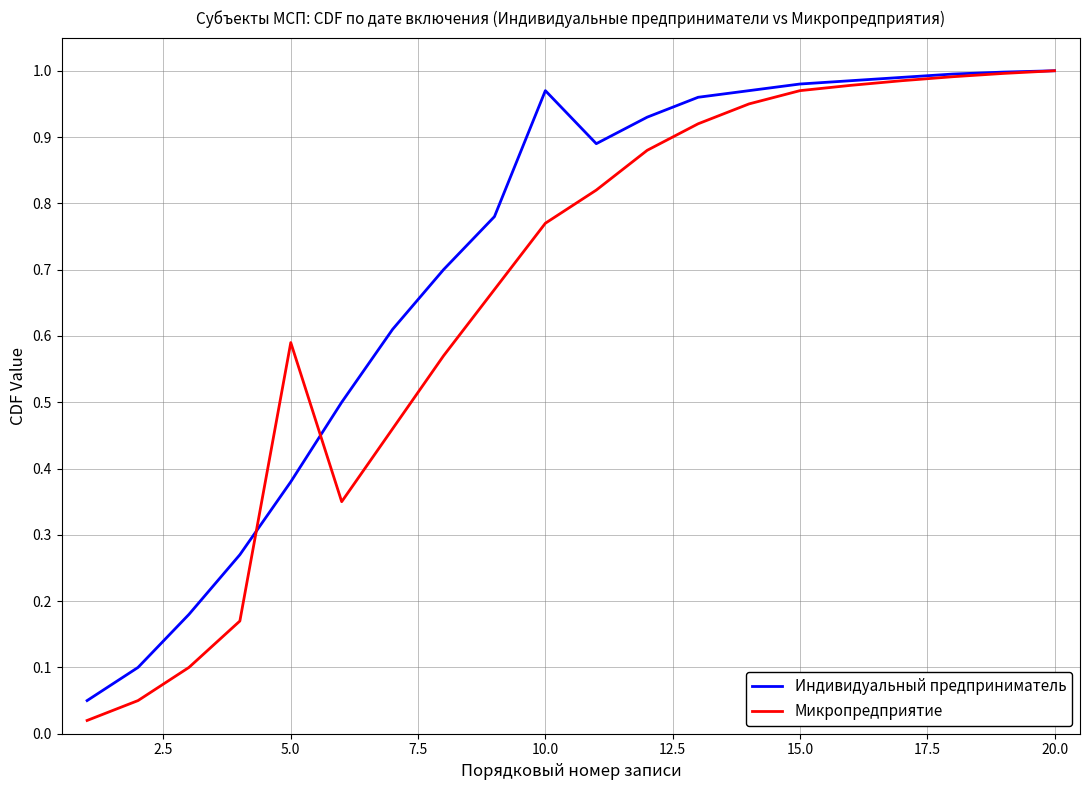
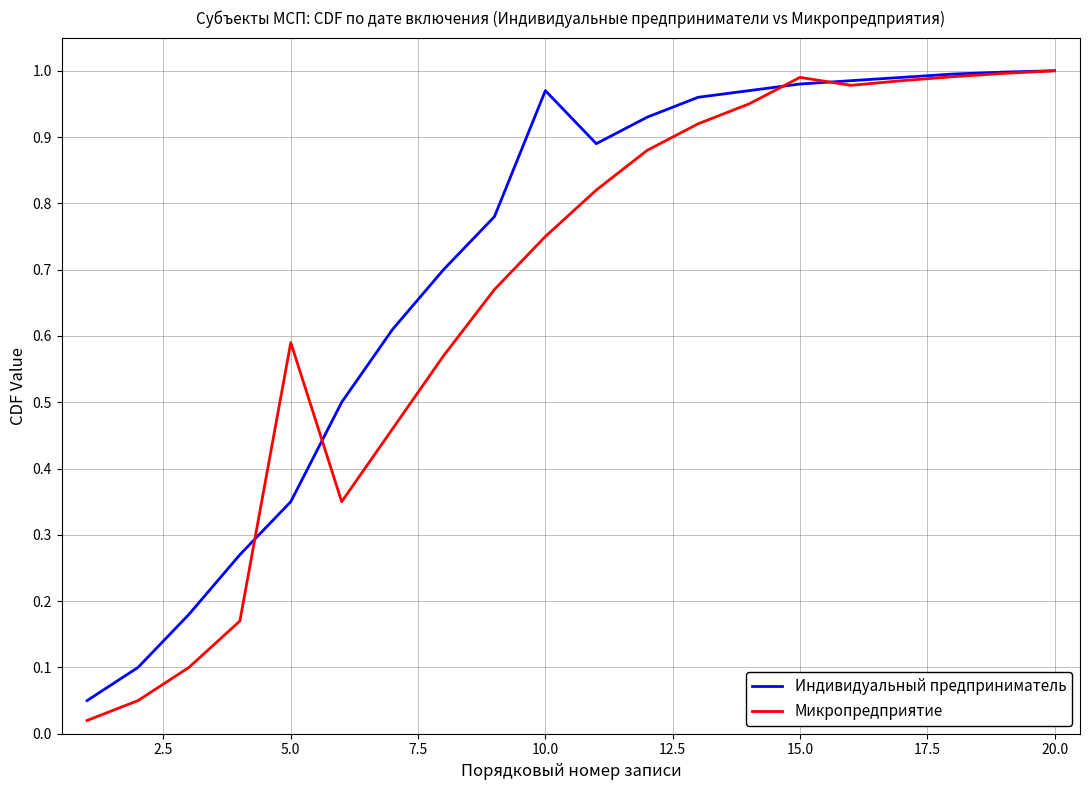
  {
    "Индивидуальный предприниматель": {
-     "5.0": 0.38,
+     "5.0": 0.35,
      "10.0": 0.97,
      "15.0": 0.98
    },
    "Микропредприятие": {
      "5.0": 0.59,
-     "10.0": 0.77,
-     "15.0": 0.97
+     "10.0": 0.75,
+     "15.0": 0.99
    }
  }
